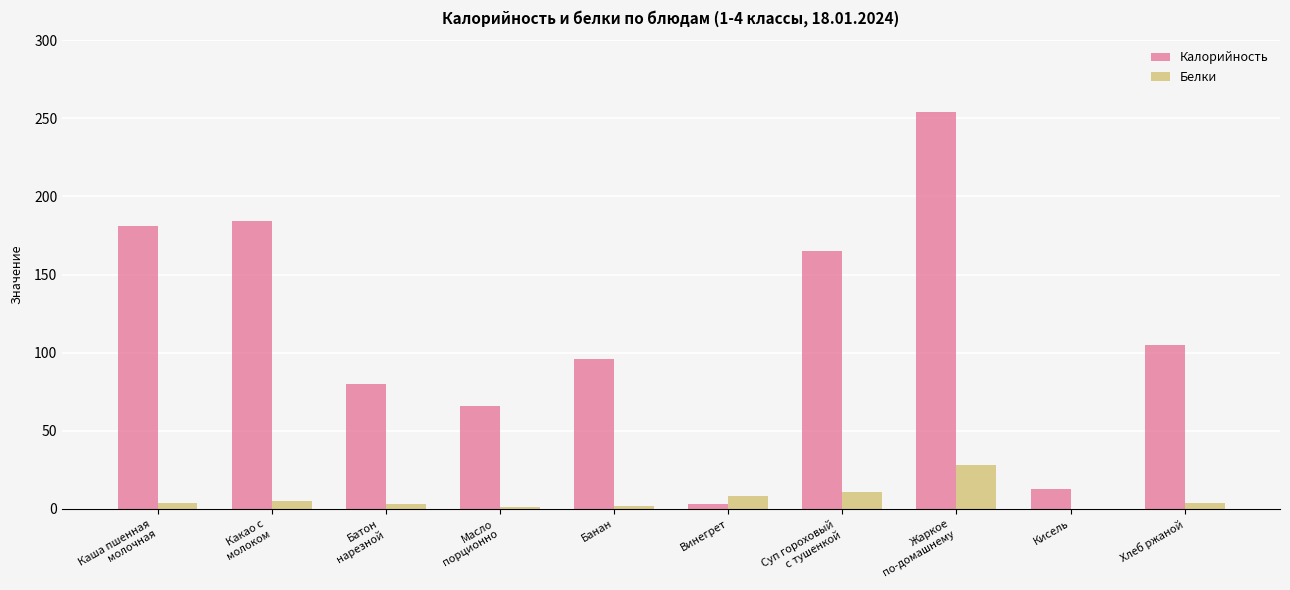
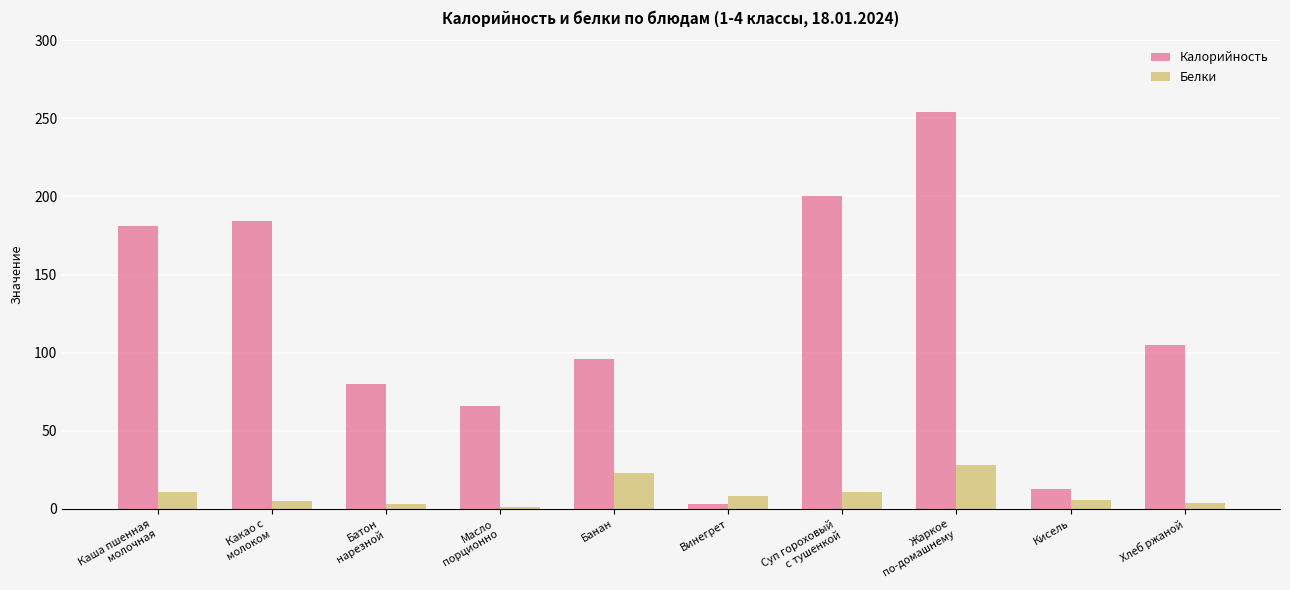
  {
    "Калорийность": {
      "Каша пшенная молочная": 181,
      "Какао с молоком": 184,
      "Батон нарезной": 80,
      "Масло порционно": 66,
      "Банан": 96,
      "Винегрет": 3,
-     "Суп гороховый с тушенкой": 165,
+     "Суп гороховый с тушенкой": 200,
      "Жаркое по-домашнему": 254,
      "Кисель": 13,
      "Хлеб ржаной": 105
    },
    "Белки": {
-     "Каша пшенная молочная": 4,
+     "Каша пшенная молочная": 11,
      "Какао с молоком": 5,
      "Батон нарезной": 3,
-     "Банан": 2,
+     "Банан": 23,
      "Винегрет": 8,
      "Суп гороховый с тушенкой": 11,
      "Жаркое по-домашнему": 28,
-     "Кисель": 0,
+     "Кисель": 6,
      "Хлеб ржаной": 4
    }
  }
